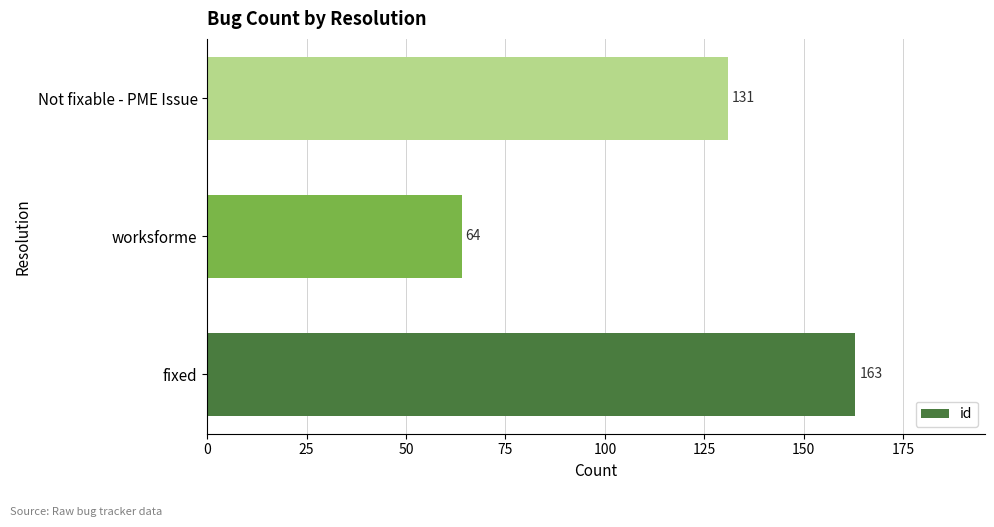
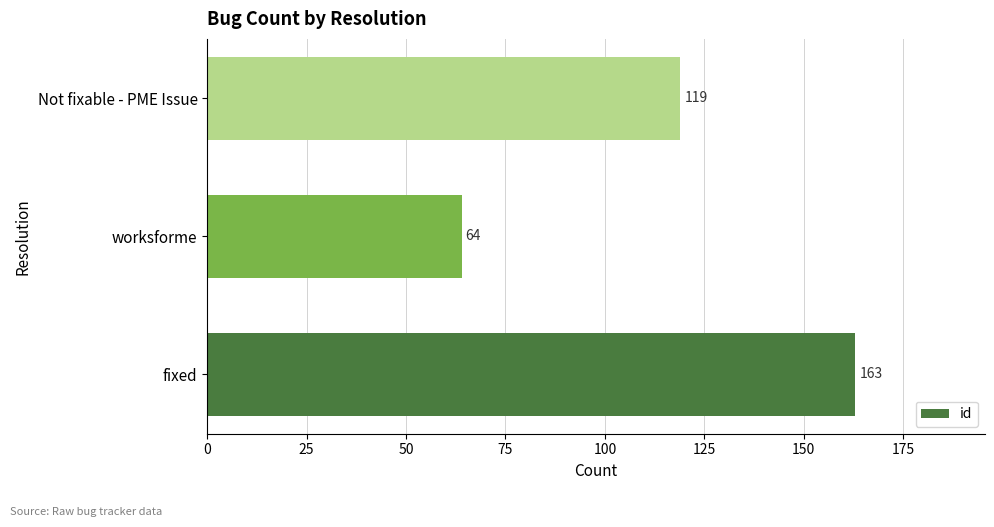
  {
-   "Not fixable - PME Issue": 131,
+   "Not fixable - PME Issue": 119,
    "worksforme": 64,
    "fixed": 163
  }
